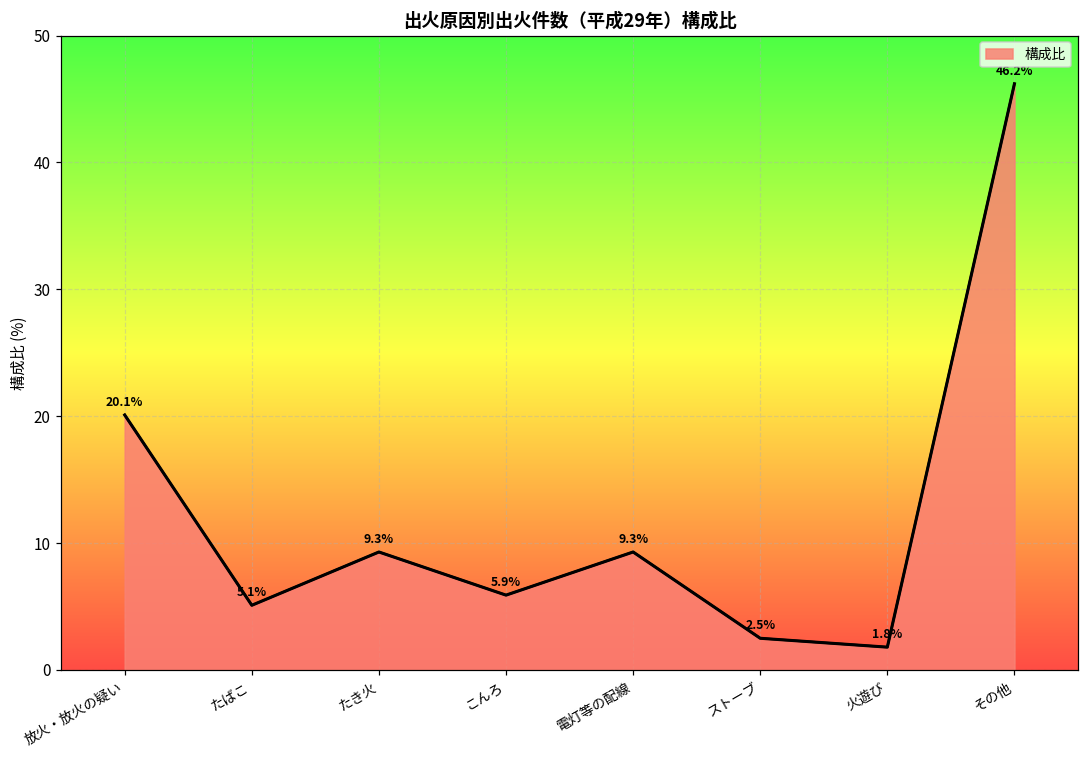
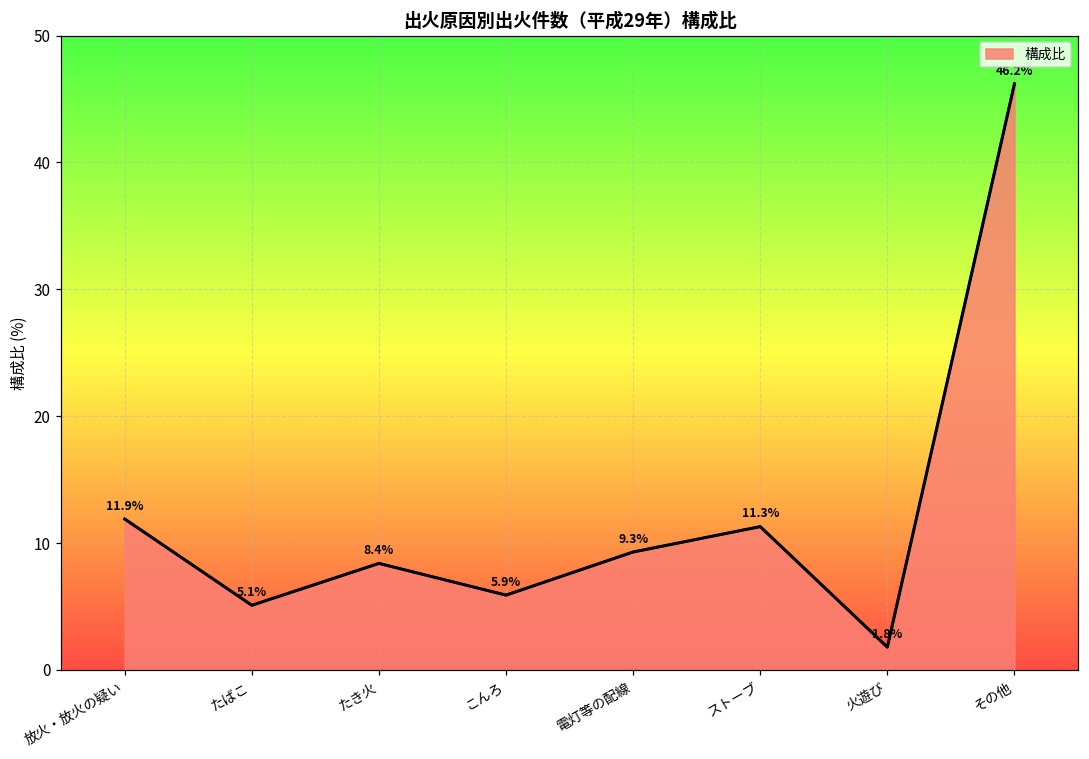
  {
-   "放火・放火の疑い": "20.1%",
+   "放火・放火の疑い": "11.9%",
    "たばこ": "5.1%",
-   "たき火": "9.3%",
+   "たき火": "8.4%",
    "こんろ": "5.9%",
    "電灯等の配線": "9.3%",
-   "ストーブ": "2.5%",
+   "ストーブ": "11.3%",
    "火遊び": "1.8%"
  }
